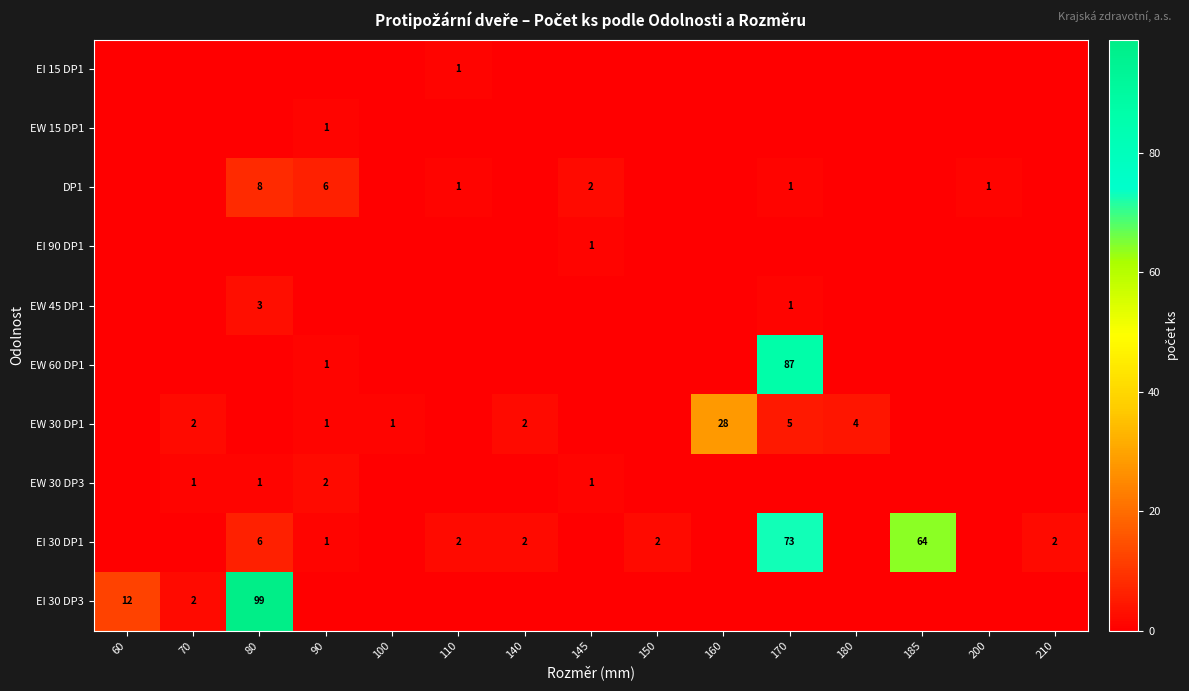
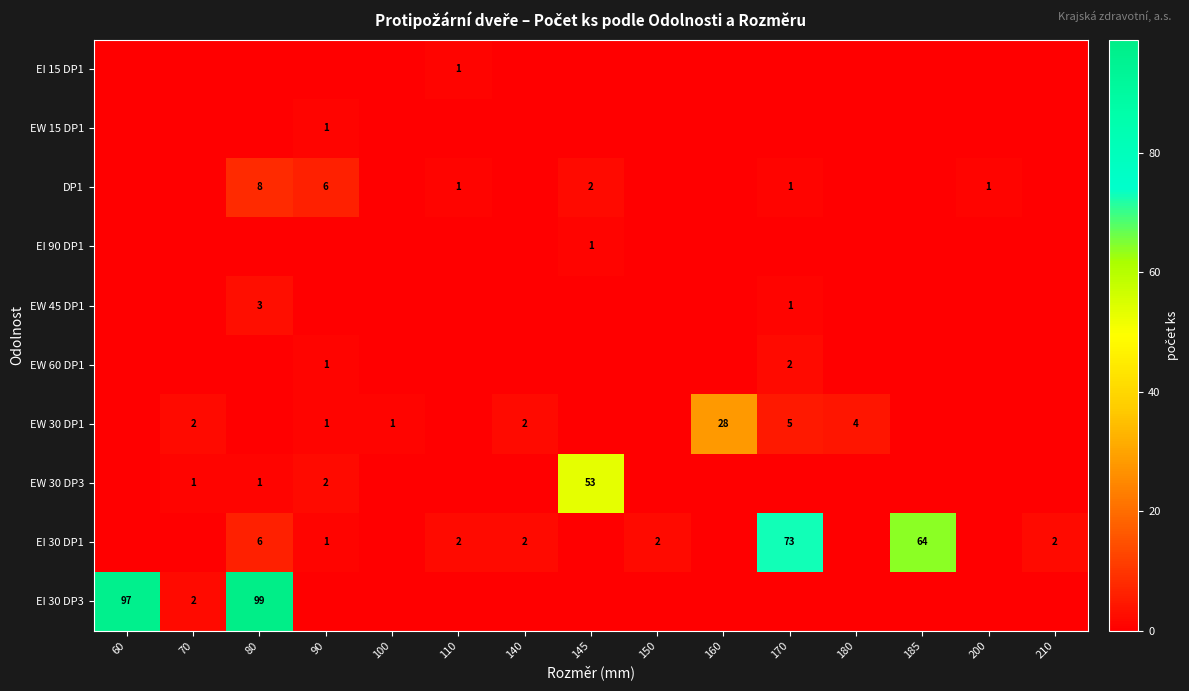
  {
    "EI 15 DP1": {
      "110": 1
    },
    "EW 15 DP1": {
      "90": 1
    },
    "DP1": {
      "80": 8,
      "90": 6,
      "110": 1,
      "145": 2,
      "170": 1,
      "200": 1
    },
    "EI 90 DP1": {
      "145": 1
    },
    "EW 45 DP1": {
      "80": 3,
      "170": 1
    },
    "EW 60 DP1": {
      "90": 1,
-     "170": 87
+     "170": 2
    },
    "EW 30 DP1": {
      "70": 2,
      "90": 1,
      "100": 1,
      "140": 2,
      "160": 28,
      "170": 5,
      "180": 4
    },
    "EW 30 DP3": {
      "70": 1,
      "80": 1,
      "90": 2,
-     "145": 1
+     "145": 53
    },
    "EI 30 DP1": {
      "80": 6,
      "90": 1,
      "110": 2,
      "140": 2,
      "150": 2,
      "170": 73,
      "185": 64,
      "210": 2
    },
    "EI 30 DP3": {
-     "60": 12,
+     "60": 97,
      "70": 2,
      "80": 99
    }
  }
